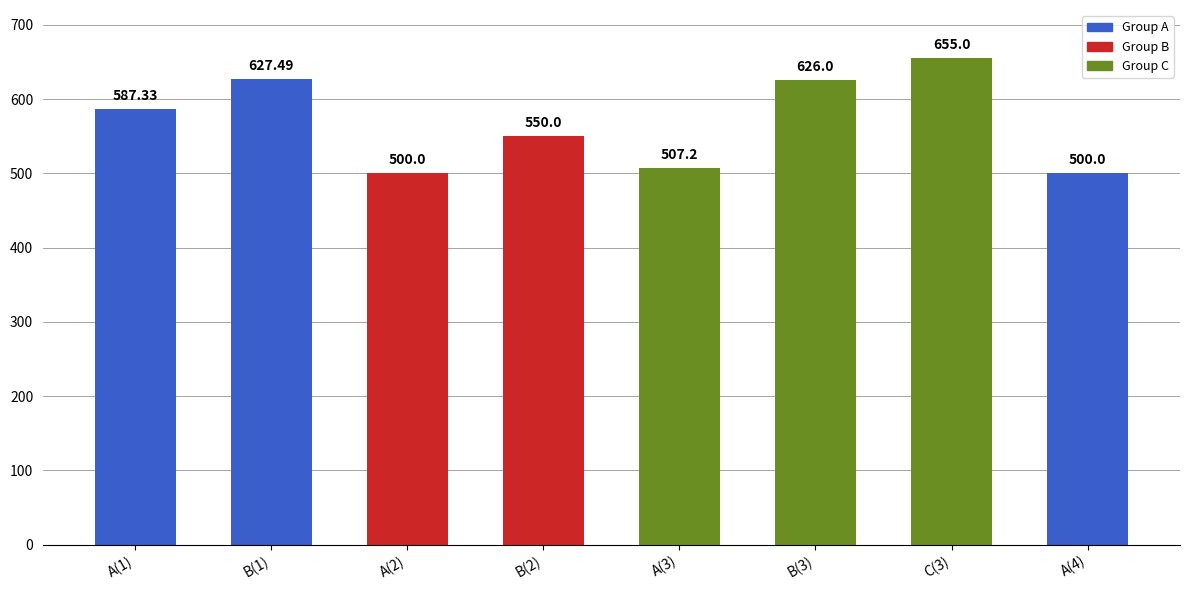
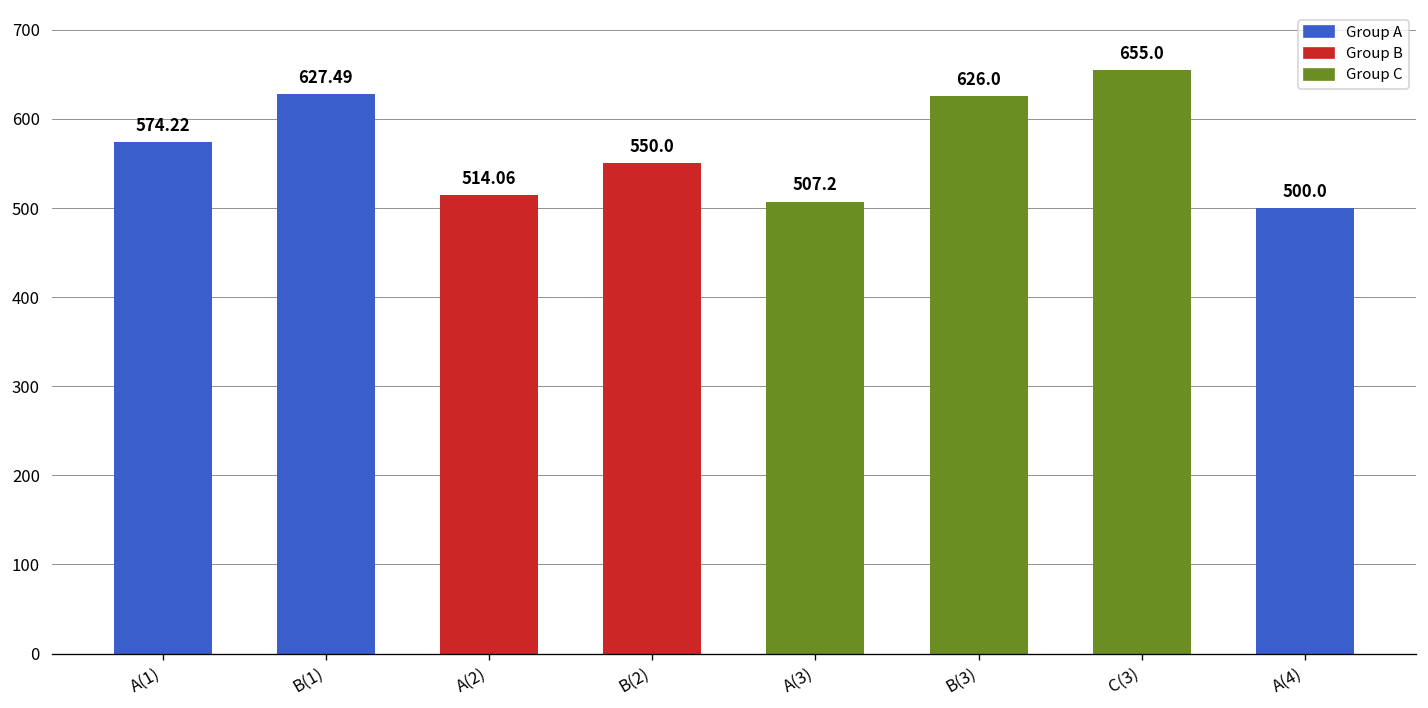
  {
-   "A(1)": 587.33,
+   "A(1)": 574.22,
    "B(1)": 627.49,
-   "A(2)": 500.0,
+   "A(2)": 514.06,
    "B(2)": 550.0,
    "A(3)": 507.2,
    "B(3)": 626.0,
    "C(3)": 655.0,
    "A(4)": 500.0
  }
